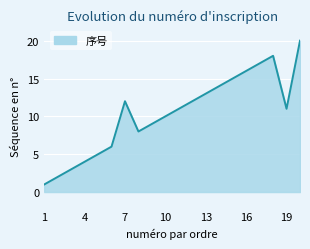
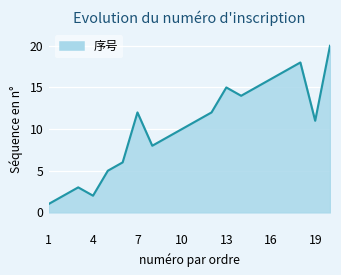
  {
    "1": 1,
-   "4": 4,
+   "4": 2,
    "7": 12,
    "10": 10,
-   "13": 13,
+   "13": 15,
    "16": 16,
    "19": 11
  }
